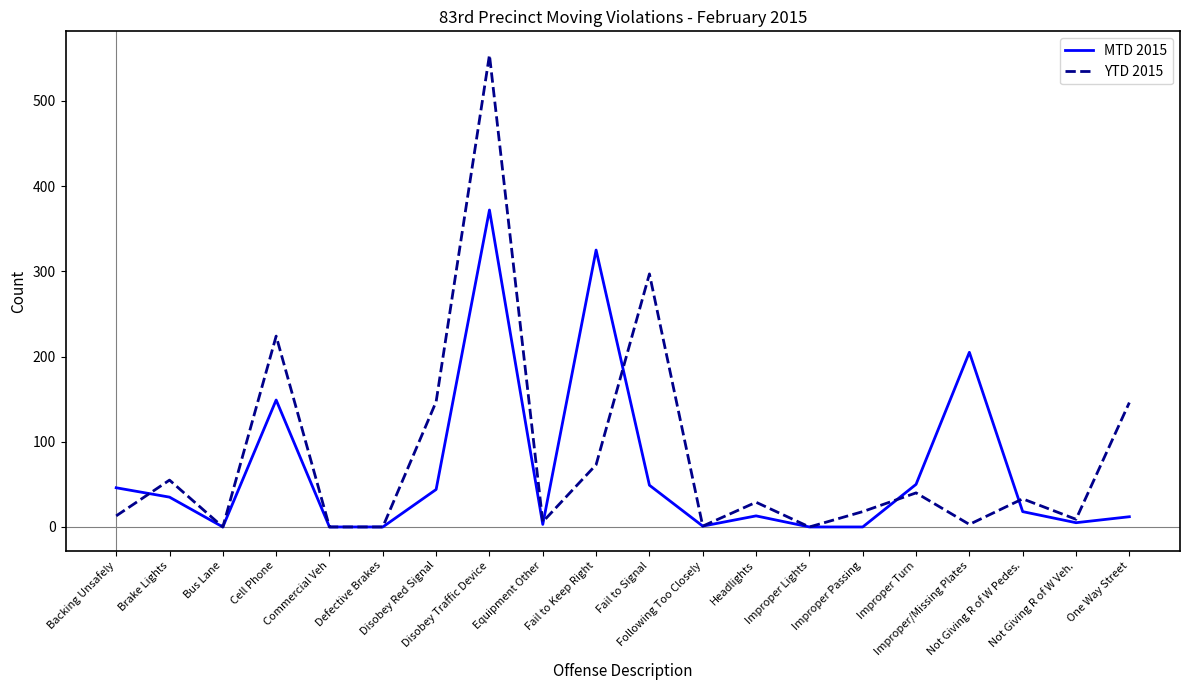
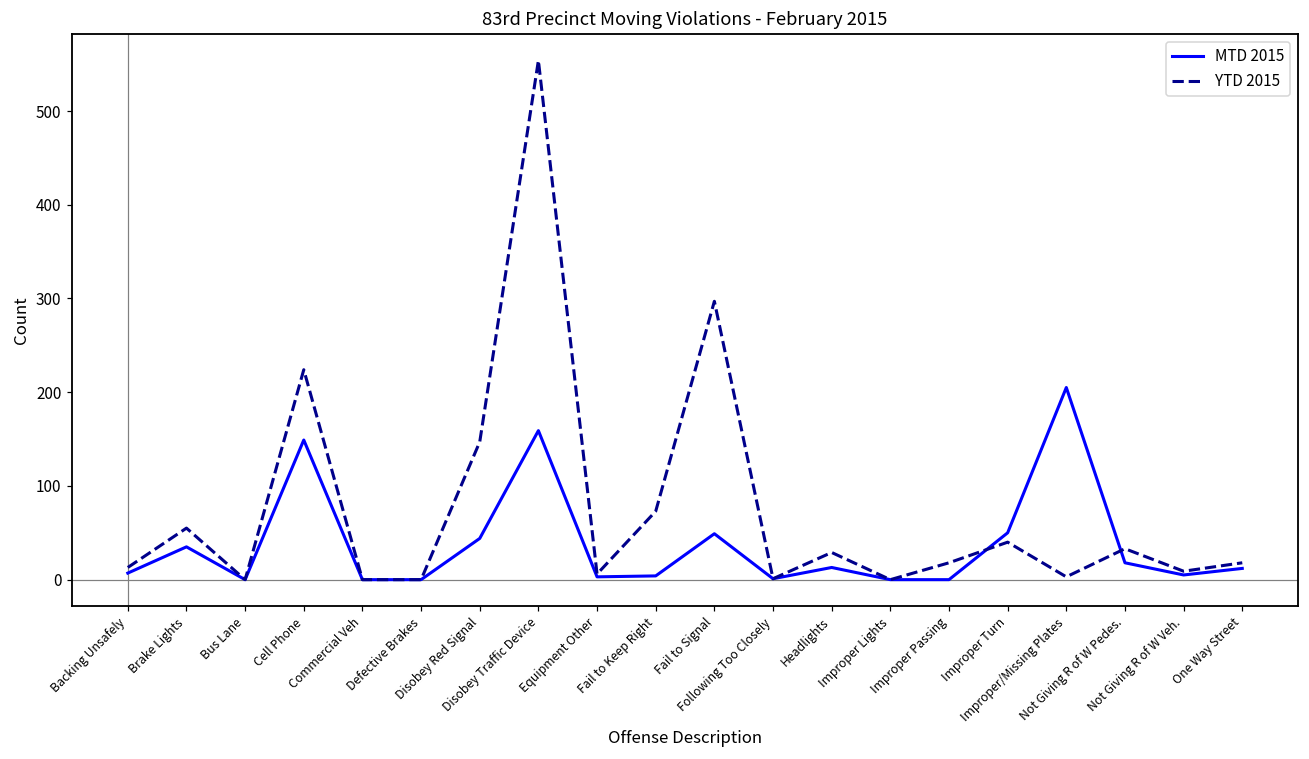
  {
    "MTD 2015": {
-     "Backing Unsafely": 50,
+     "Backing Unsafely": 10,
      "Brake Lights": 40,
      "Cell Phone": 150,
      "Disobey Red Signal": 40,
-     "Disobey Traffic Device": 370,
+     "Disobey Traffic Device": 160,
      "Equipment Other": 0,
-     "Fail to Keep Right": 330,
+     "Fail to Keep Right": 0,
      "Fail to Signal": 50,
      "Headlights": 10,
      "Improper Passing": 0,
      "Improper Turn": 50,
      "Improper/Missing Plates": 210,
      "Not Giving R of W Pedes.": 20,
      "Not Giving R of W Veh.": 10,
      "One Way Street": 10
    },
    "YTD 2015": {
      "Backing Unsafely": 10,
      "Brake Lights": 60,
      "Cell Phone": 220,
      "Disobey Red Signal": 150,
      "Disobey Traffic Device": 550,
      "Equipment Other": 10,
      "Fail to Keep Right": 70,
      "Fail to Signal": 300,
      "Headlights": 30,
      "Improper Passing": 20,
      "Improper Turn": 40,
      "Improper/Missing Plates": 0,
      "Not Giving R of W Pedes.": 30,
      "Not Giving R of W Veh.": 10,
-     "One Way Street": 150
+     "One Way Street": 20
    }
  }
